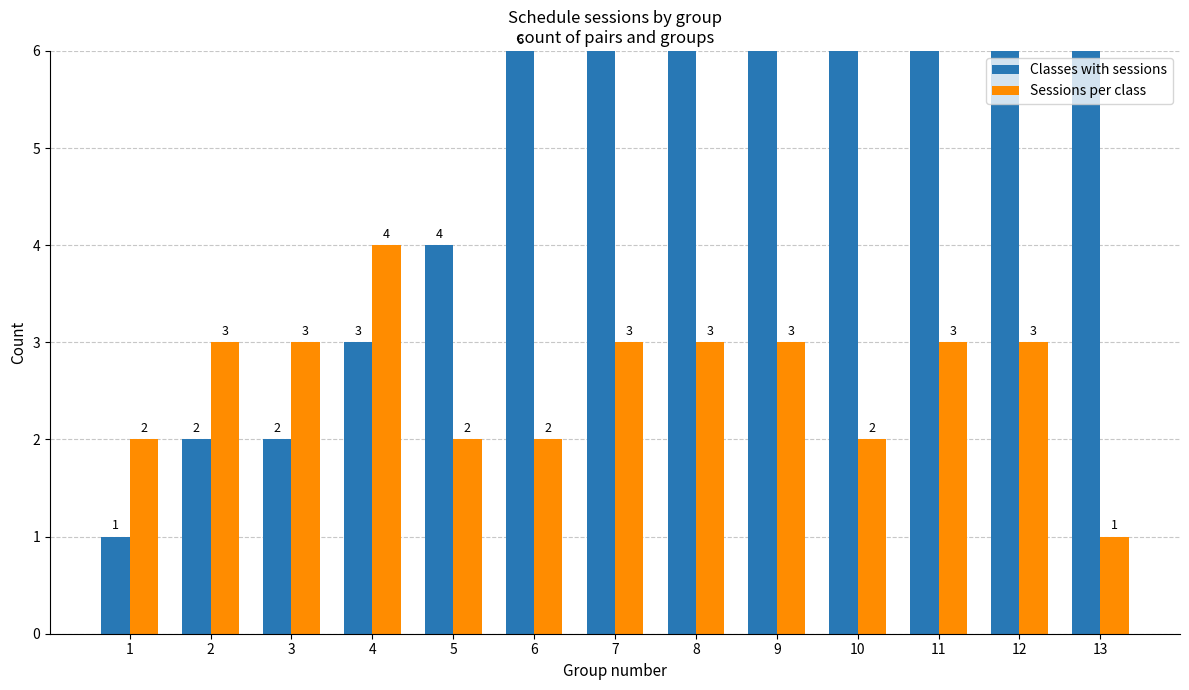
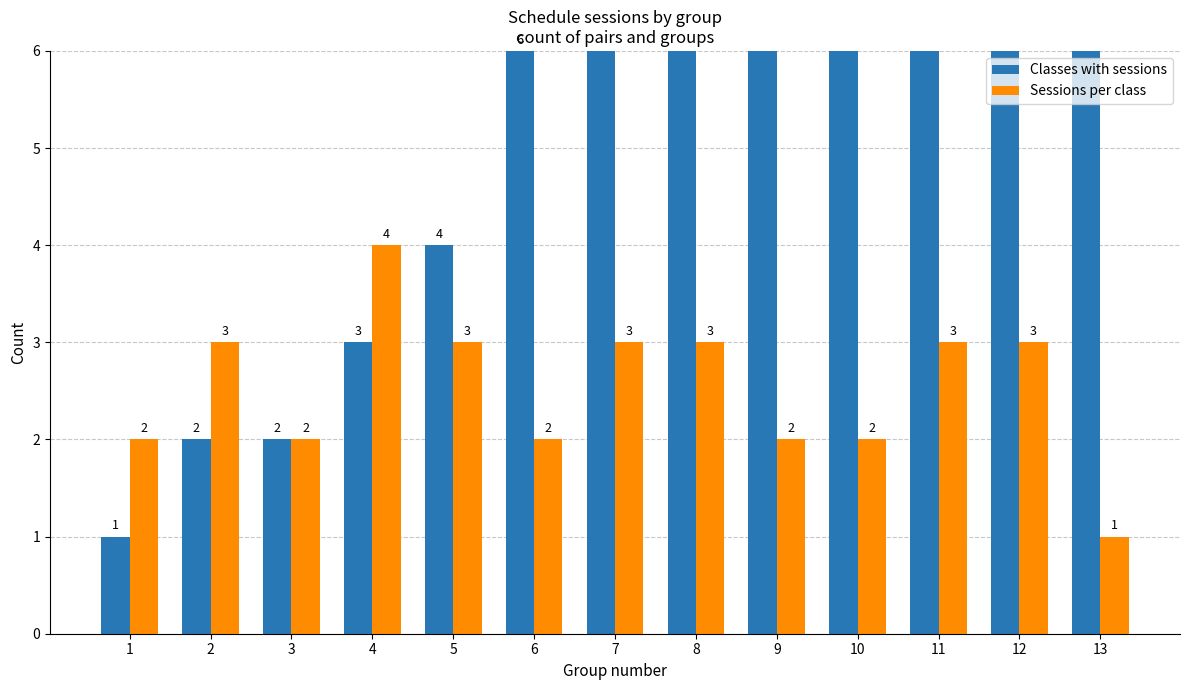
  {
    "Classes with sessions": {
      "1": 1,
      "2": 2,
      "3": 2,
      "4": 3,
      "5": 4,
      "6": 6
    },
    "Sessions per class": {
      "1": 2,
      "2": 3,
-     "3": 3,
+     "3": 2,
      "4": 4,
-     "5": 2,
+     "5": 3,
      "6": 2,
      "7": 3,
      "8": 3,
-     "9": 3,
+     "9": 2,
      "10": 2,
      "11": 3,
      "12": 3,
      "13": 1
    }
  }
